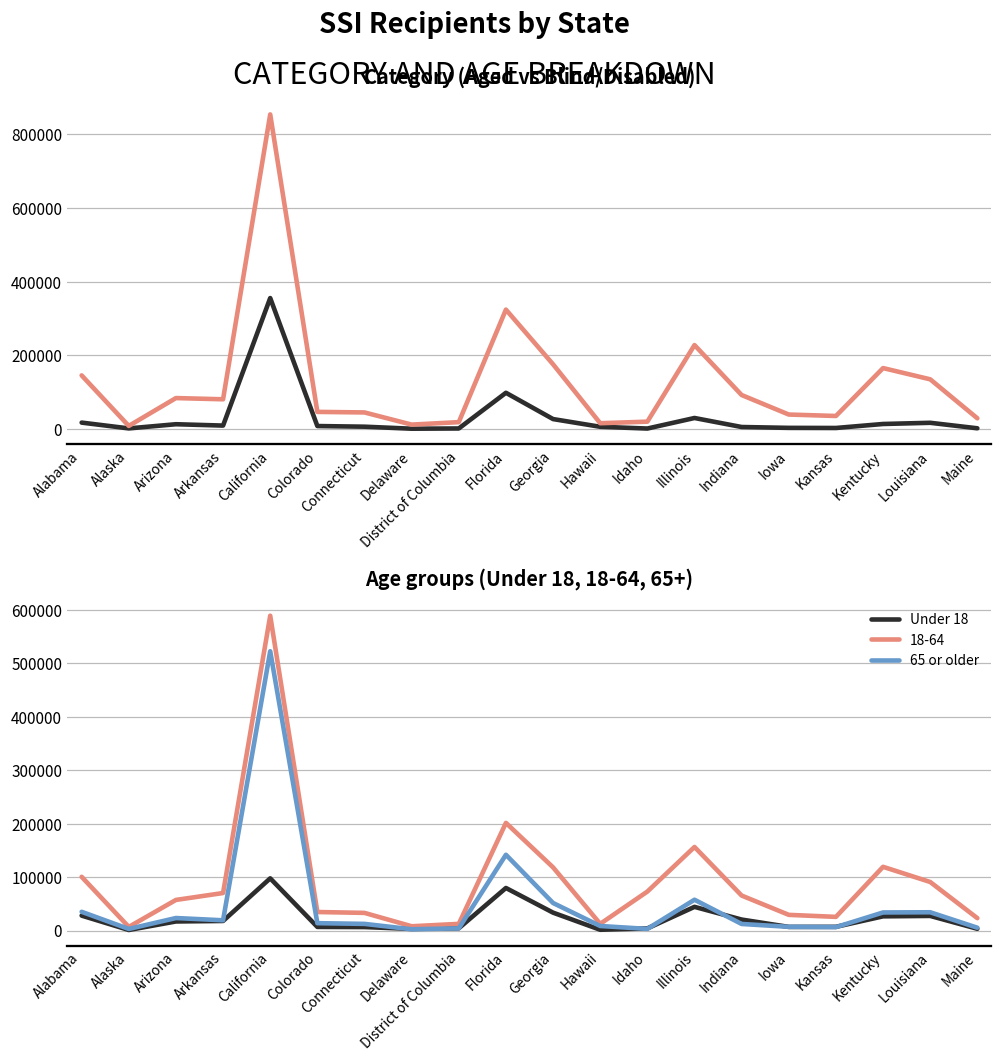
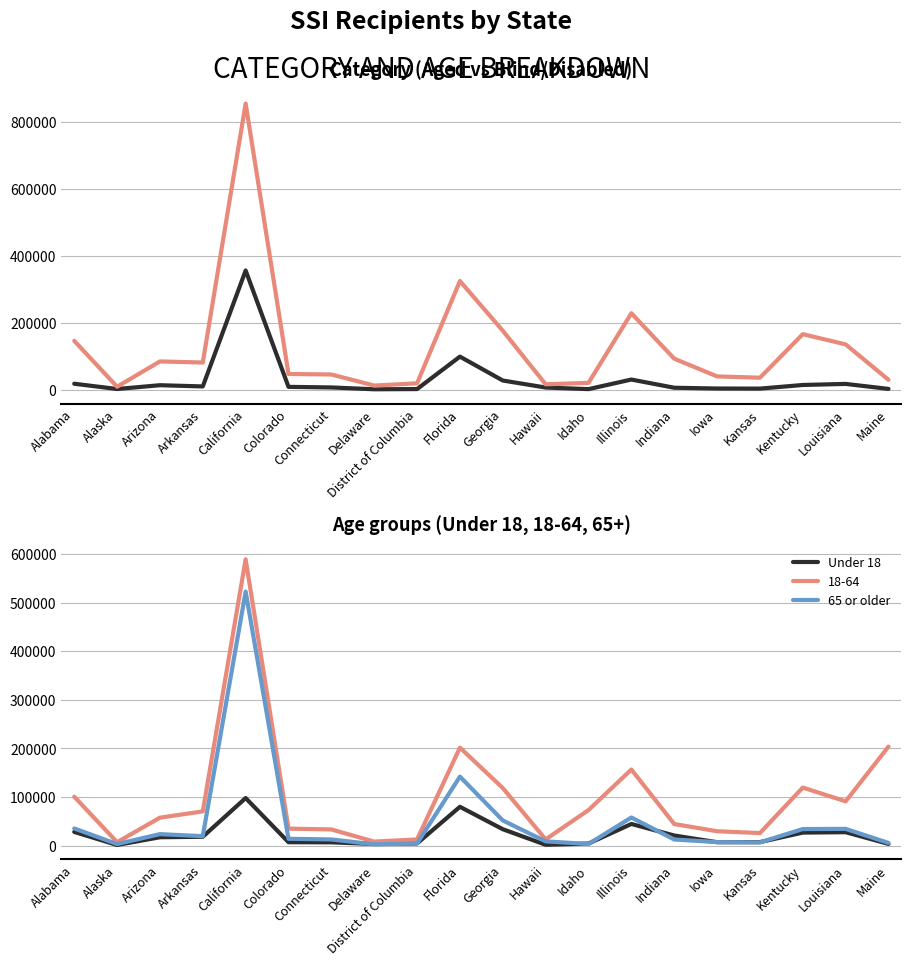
  {
    "Age groups (Under 18, 18-64, 65+)": {
      "Under 18": {
        "Alabama": 30000,
        "Arizona": 20000,
        "California": 100000,
        "Colorado": 10000,
        "Connecticut": 10000,
        "Florida": 80000,
        "Georgia": 30000,
        "Hawaii": 0,
        "Illinois": 40000,
        "Indiana": 20000,
        "Kentucky": 30000,
        "Louisiana": 30000
      },
      "18-64": {
        "Alabama": 100000,
        "Arizona": 60000,
        "Arkansas": 70000,
        "California": 590000,
        "Colorado": 30000,
        "Connecticut": 30000,
        "District of Columbia": 10000,
        "Florida": 200000,
        "Georgia": 120000,
        "Idaho": 70000,
        "Illinois": 160000,
-       "Indiana": 70000,
+       "Indiana": 40000,
        "Iowa": 30000,
        "Kansas": 30000,
        "Kentucky": 120000,
        "Louisiana": 90000,
-       "Maine": 20000
+       "Maine": 200000
      },
      "65 or older": {
        "Alabama": 40000,
        "Arizona": 20000,
        "California": 520000,
        "Colorado": 10000,
        "Connecticut": 10000,
        "Florida": 140000,
        "Georgia": 50000,
        "Illinois": 60000,
        "Indiana": 10000,
        "Kentucky": 30000,
        "Louisiana": 30000
      }
    }
  }
